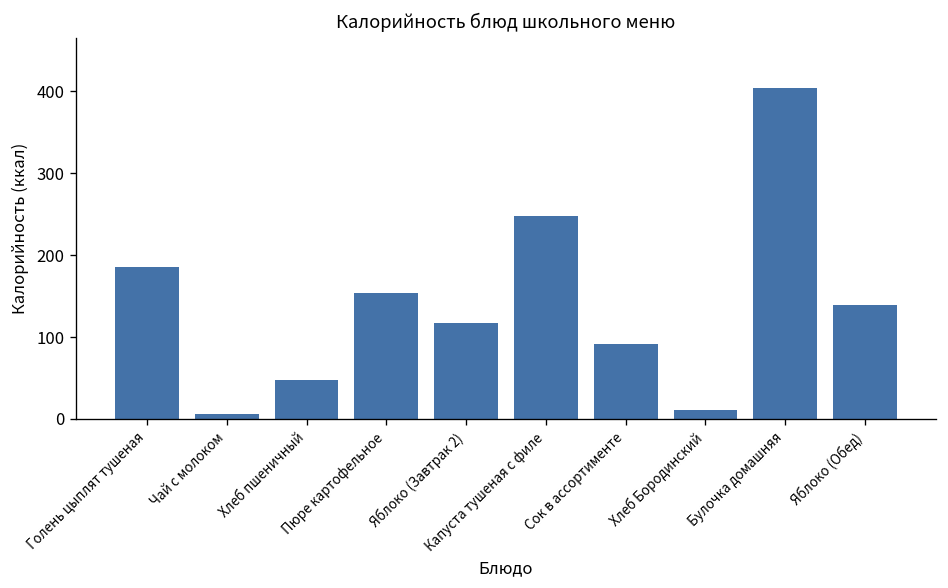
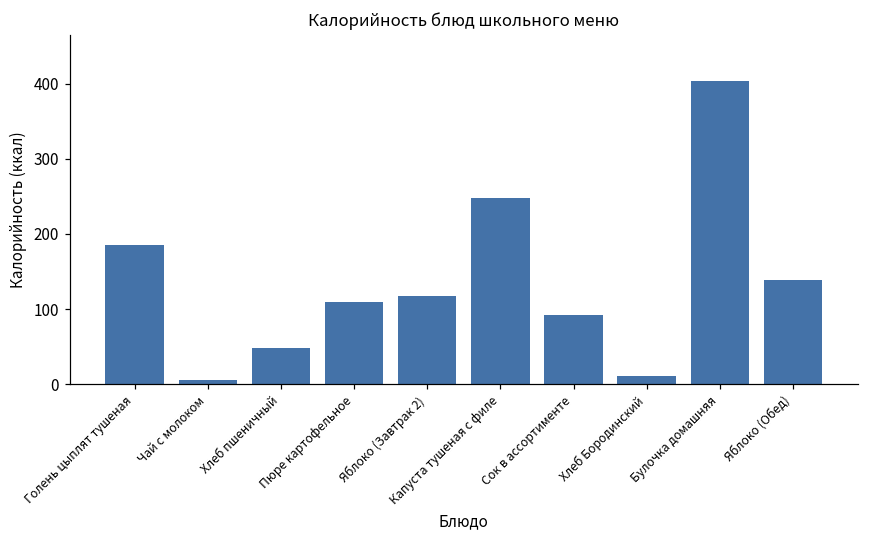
  {
    "Голень цыплят тушеная": 190,
    "Чай с молоком": 10,
    "Хлеб пшеничный": 50,
-   "Пюре картофельное": 150,
+   "Пюре картофельное": 110,
    "Яблоко (Завтрак 2)": 120,
    "Капуста тушеная с филе": 250,
    "Сок в ассортименте": 90,
    "Хлеб Бородинский": 10,
    "Булочка домашняя": 400,
    "Яблоко (Обед)": 140
  }
